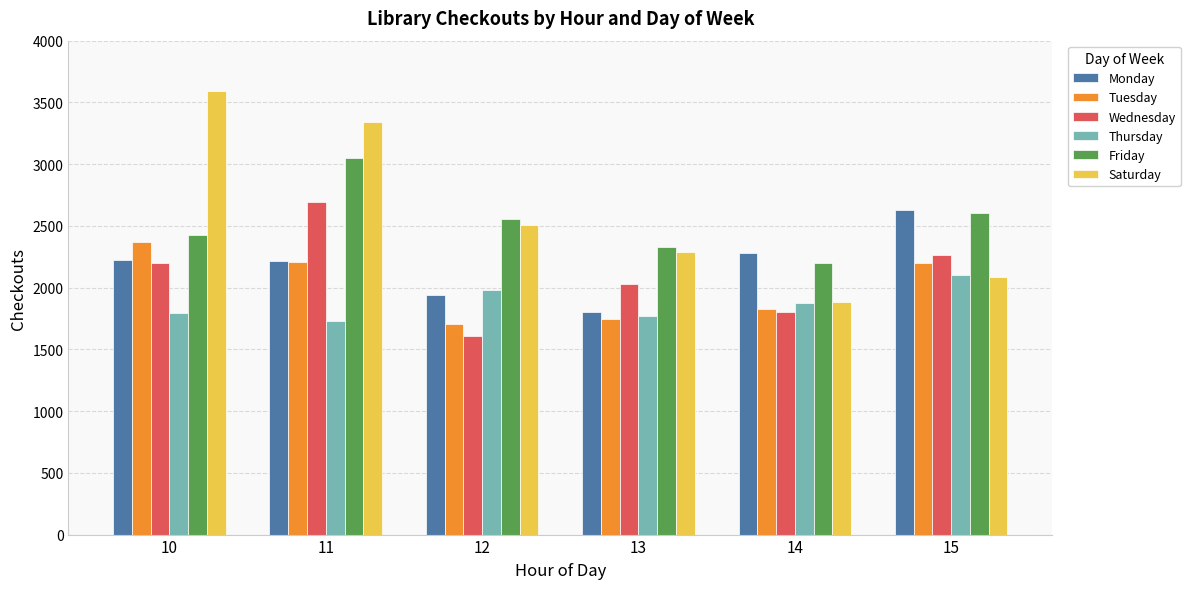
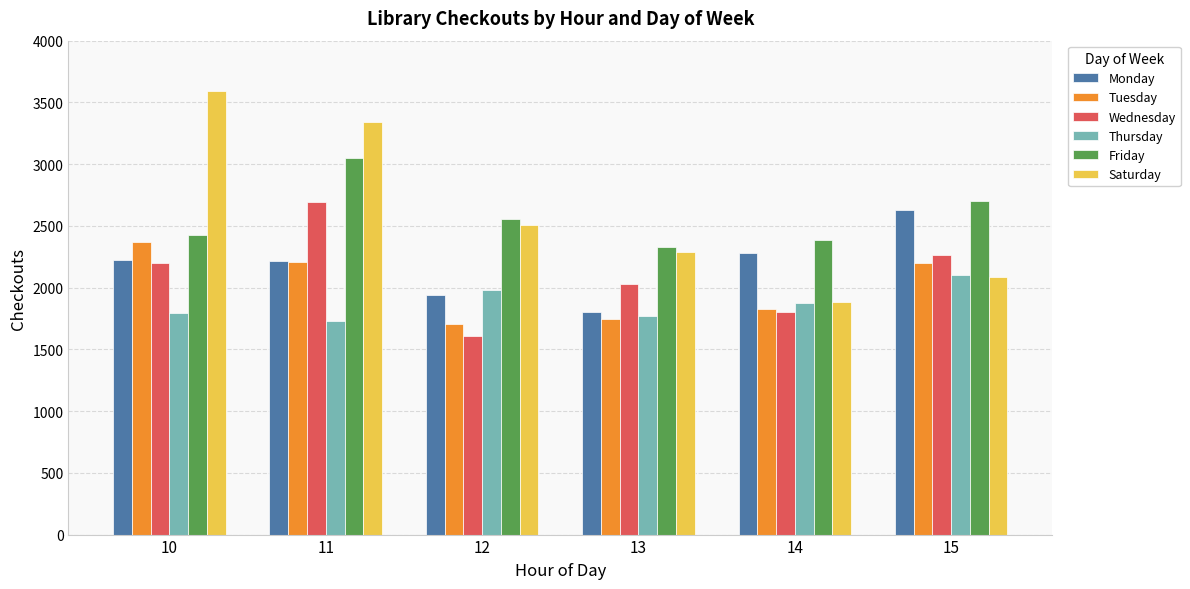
  {
    "Monday": {
      "10": 2220,
      "11": 2220,
      "12": 1940,
      "13": 1800,
      "14": 2280,
      "15": 2630
    },
    "Tuesday": {
      "10": 2370,
      "11": 2210,
      "12": 1710,
      "13": 1750,
      "14": 1830,
      "15": 2200
    },
    "Wednesday": {
      "10": 2200,
      "11": 2690,
      "12": 1610,
      "13": 2030,
      "14": 1810,
      "15": 2270
    },
    "Thursday": {
      "10": 1790,
      "11": 1730,
      "12": 1980,
      "13": 1770,
      "14": 1870,
      "15": 2100
    },
    "Friday": {
      "10": 2430,
      "11": 3050,
      "12": 2550,
      "13": 2330,
-     "14": 2200,
-     "15": 2610
+     "14": 2380,
+     "15": 2700
    },
    "Saturday": {
      "10": 3590,
      "11": 3340,
      "12": 2510,
      "13": 2290,
      "14": 1890,
      "15": 2090
    }
  }
